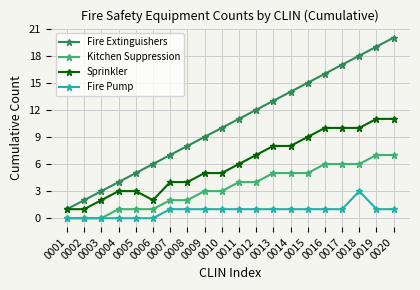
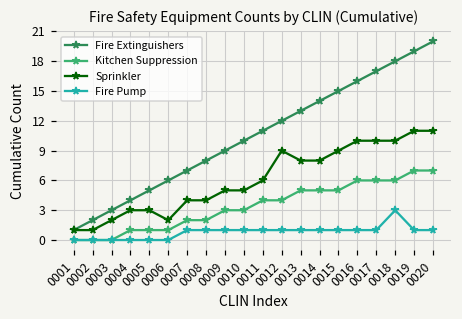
  {
    "Sprinkler": {
      "0002": 1,
      "0003": 2,
      "0004": 3,
      "0005": 3,
      "0006": 2,
      "0007": 4,
      "0008": 4,
      "0009": 5,
      "0010": 5,
      "0011": 6,
-     "0012": 7,
+     "0012": 9,
      "0013": 8,
      "0014": 8,
      "0015": 9,
      "0016": 10,
      "0017": 10,
      "0018": 10,
      "0019": 11,
      "0020": 11
    },
    "Fire Pump": {
      "0004": 0,
      "0005": 0,
      "0006": 0,
      "0007": 1,
      "0008": 1,
      "0009": 1,
      "0010": 1,
      "0011": 1,
      "0012": 1,
      "0013": 1,
      "0014": 1,
      "0015": 1,
      "0016": 1,
      "0017": 1,
      "0018": 3,
      "0019": 1,
      "0020": 1
    }
  }
